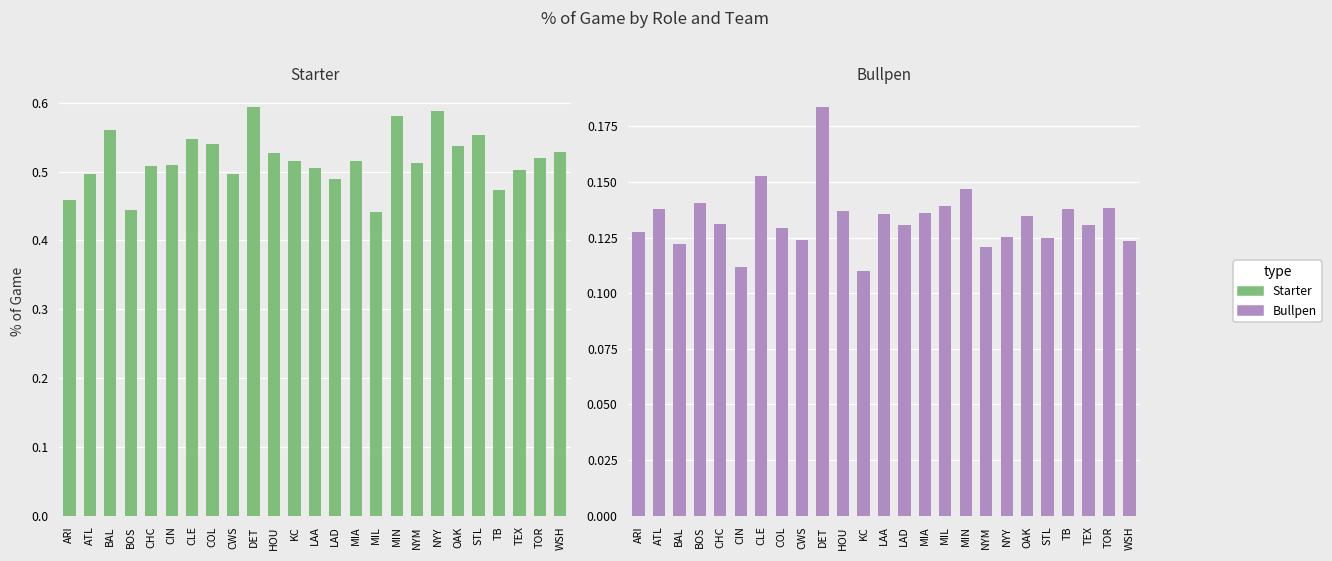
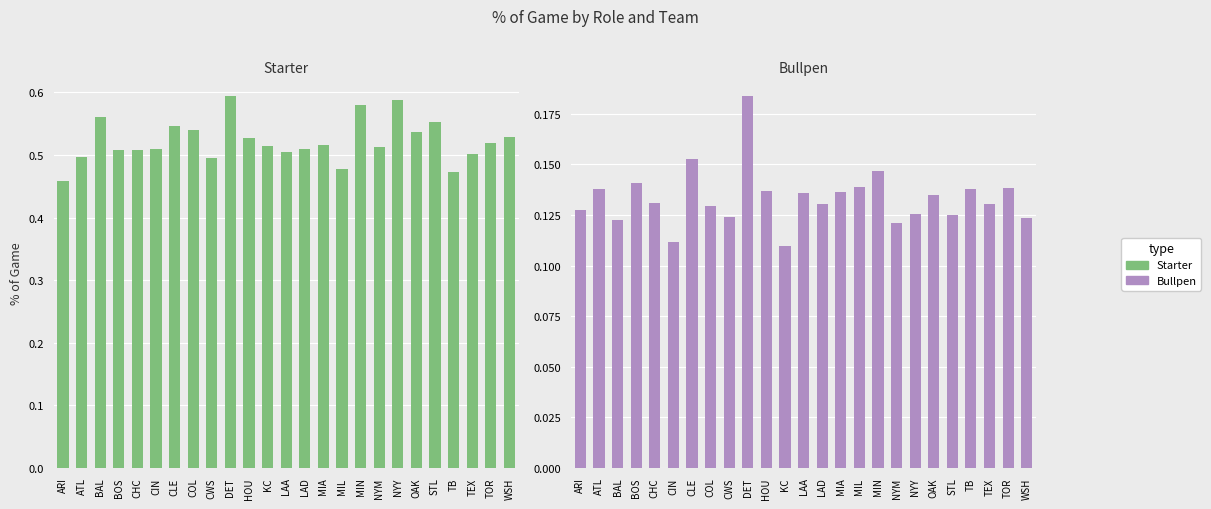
  {
    "Starter": {
      "ARI": 0.46,
      "ATL": 0.50,
      "BAL": 0.56,
-     "BOS": 0.44,
+     "BOS": 0.51,
      "CHC": 0.51,
      "CIN": 0.51,
      "CLE": 0.55,
      "COL": 0.54,
      "CWS": 0.50,
      "DET": 0.59,
      "HOU": 0.53,
      "KC": 0.51,
      "LAA": 0.50,
-     "LAD": 0.49,
+     "LAD": 0.51,
      "MIA": 0.52,
-     "MIL": 0.44,
+     "MIL": 0.48,
      "MIN": 0.58,
      "NYM": 0.51,
      "NYY": 0.59,
      "OAK": 0.54,
      "STL": 0.55,
      "TB": 0.47,
      "TEX": 0.50,
      "TOR": 0.52,
      "WSH": 0.53
    },
    "Bullpen": {
      "ARI": 0.128,
      "ATL": 0.138,
      "BAL": 0.122,
      "BOS": 0.141,
      "CHC": 0.131,
      "CIN": 0.112,
      "CLE": 0.153,
      "COL": 0.129,
      "CWS": 0.124,
      "DET": 0.184,
      "HOU": 0.137,
      "KC": 0.110,
      "LAA": 0.136,
      "LAD": 0.131,
      "MIA": 0.136,
      "MIL": 0.139,
      "MIN": 0.147,
      "NYM": 0.121,
      "NYY": 0.126,
      "OAK": 0.135,
      "STL": 0.125,
      "TB": 0.138,
      "TEX": 0.131,
      "TOR": 0.138,
      "WSH": 0.124
    }
  }
